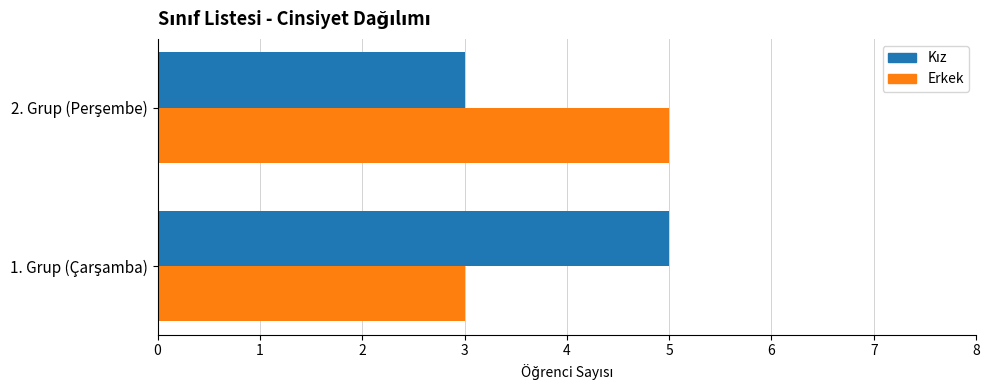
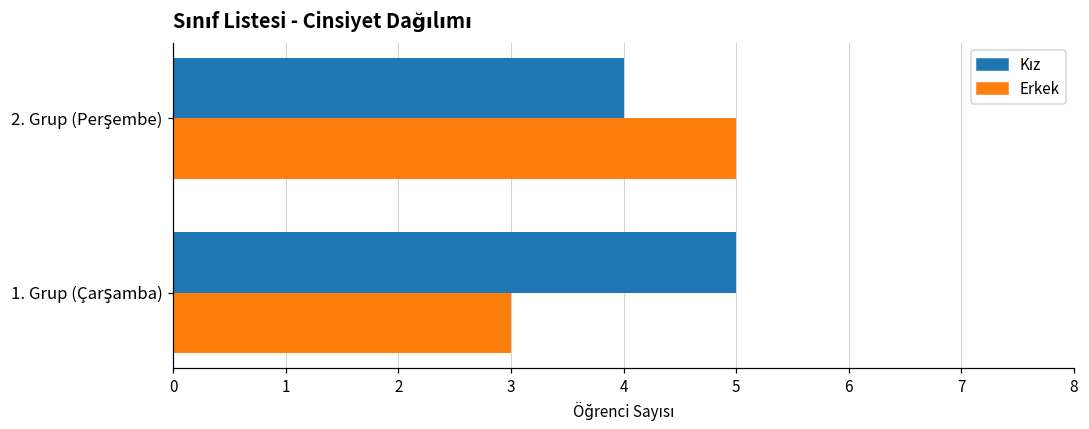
  {
    "Kız": {
-     "2. Grup (Perşembe)": 3,
+     "2. Grup (Perşembe)": 4,
      "1. Grup (Çarşamba)": 5
    },
    "Erkek": {
      "2. Grup (Perşembe)": 5,
      "1. Grup (Çarşamba)": 3
    }
  }
